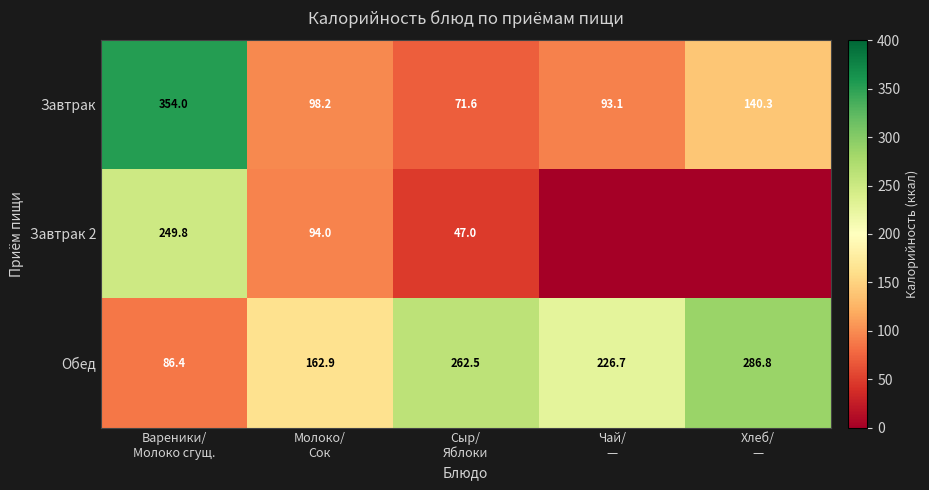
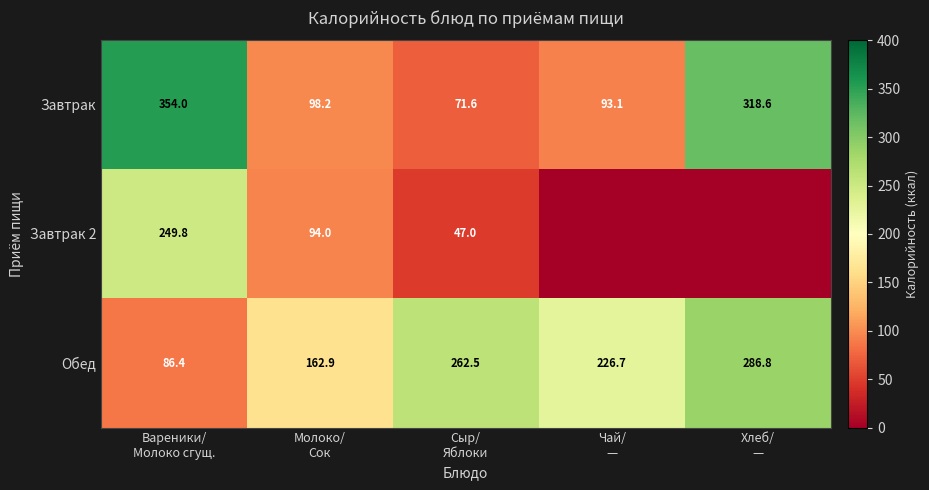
  {
    "Завтрак": {
      "Вареники/ Молоко сгущ.": 354.0,
      "Молоко/ Сок": 98.2,
      "Сыр/ Яблоки": 71.6,
      "Чай/ —": 93.1,
-     "Хлеб/ —": 140.3
+     "Хлеб/ —": 318.6
    },
    "Завтрак 2": {
      "Вареники/ Молоко сгущ.": 249.8,
      "Молоко/ Сок": 94.0,
      "Сыр/ Яблоки": 47.0
    },
    "Обед": {
      "Вареники/ Молоко сгущ.": 86.4,
      "Молоко/ Сок": 162.9,
      "Сыр/ Яблоки": 262.5,
      "Чай/ —": 226.7,
      "Хлеб/ —": 286.8
    }
  }
